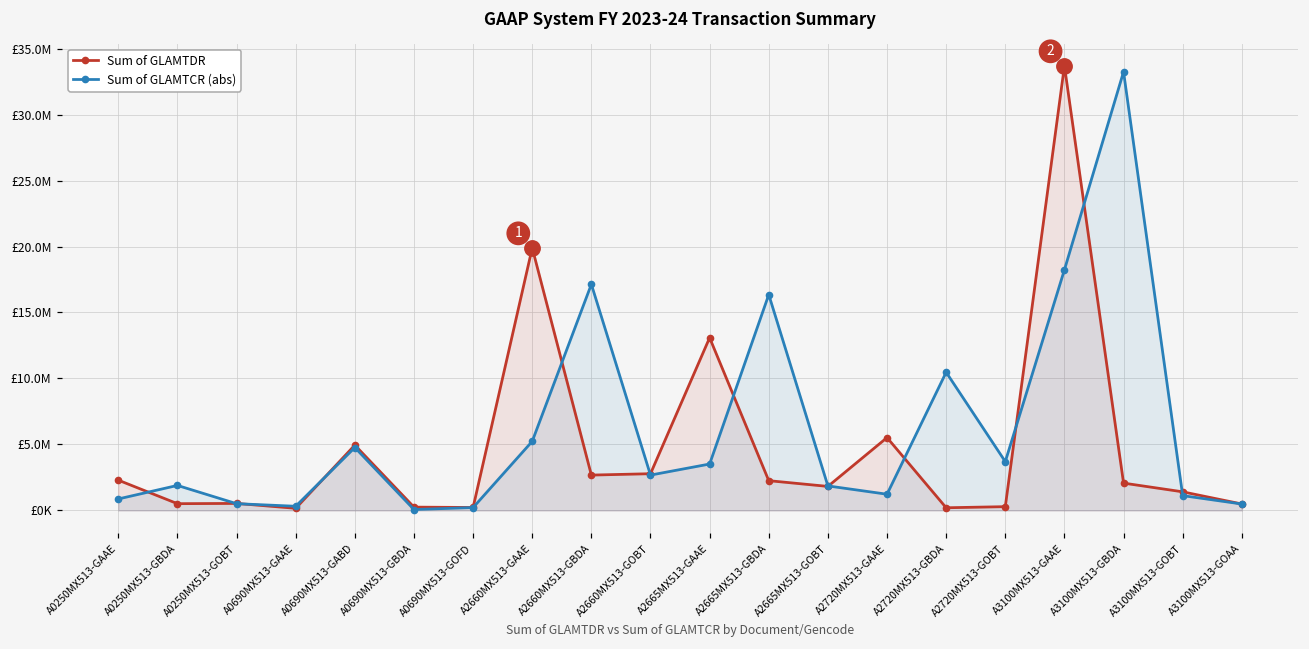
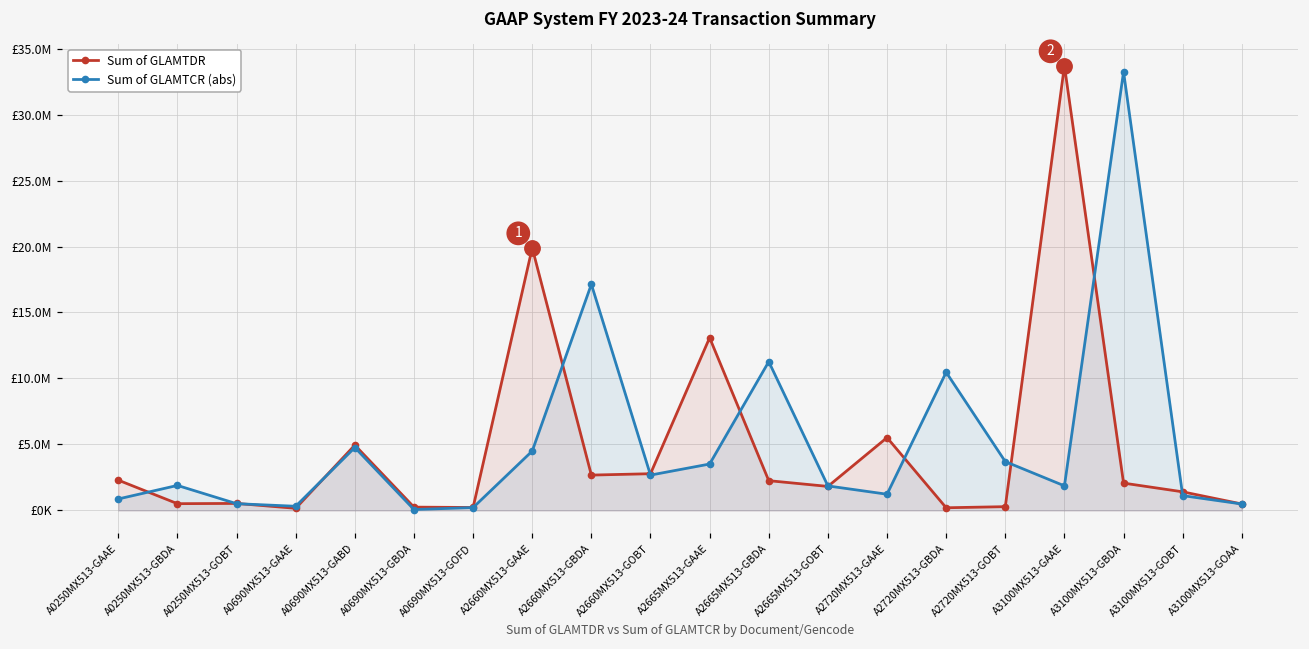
  {
    "Sum of GLAMTCR (abs)": {
      "A0250MX513-GAAE": "£900000",
      "A0250MX513-GBDA": "£1900000",
-     "A2660MX513-GAAE": "£5200000",
+     "A2660MX513-GAAE": "£4500000",
      "A2660MX513-GBDA": "£17100000",
      "A2665MX513-GAAE": "£3500000",
-     "A2665MX513-GBDA": "£16400000",
+     "A2665MX513-GBDA": "£11300000",
      "A2720MX513-GAAE": "£1200000",
      "A2720MX513-GBDA": "£10500000",
      "A2720MX513-GOBT": "£3700000",
-     "A3100MX513-GAAE": "£18200000",
+     "A3100MX513-GAAE": "£1900000",
      "A3100MX513-GBDA": "£33200000",
      "A3100MX513-GOBT": "£1100000"
    }
  }
